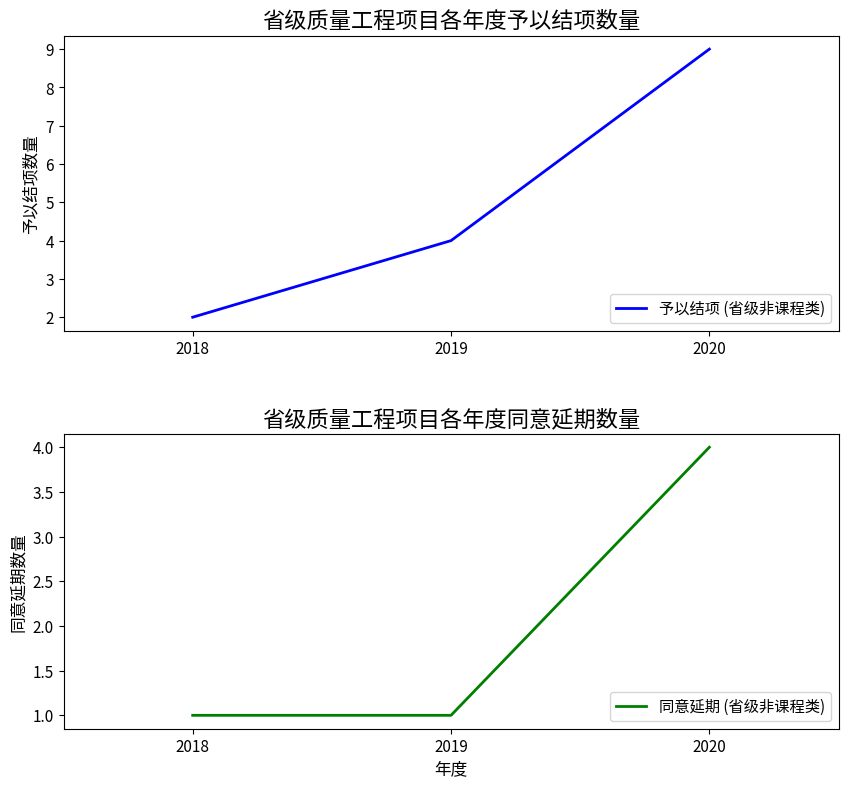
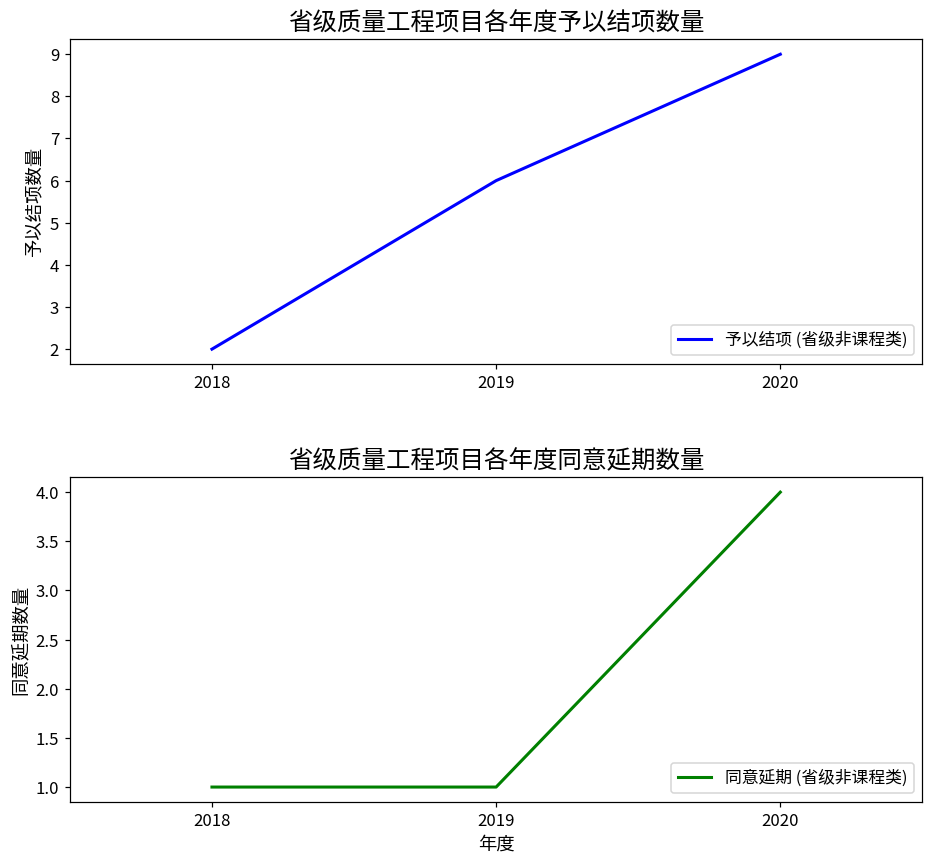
  {
    "省级质量工程项目各年度予以结项数量": {
      "2018": 2,
-     "2019": 4,
+     "2019": 6,
      "2020": 9
    },
    "省级质量工程项目各年度同意延期数量": {
      "2018": 1.0,
      "2019": 1.0,
      "2020": 4.0
    }
  }
